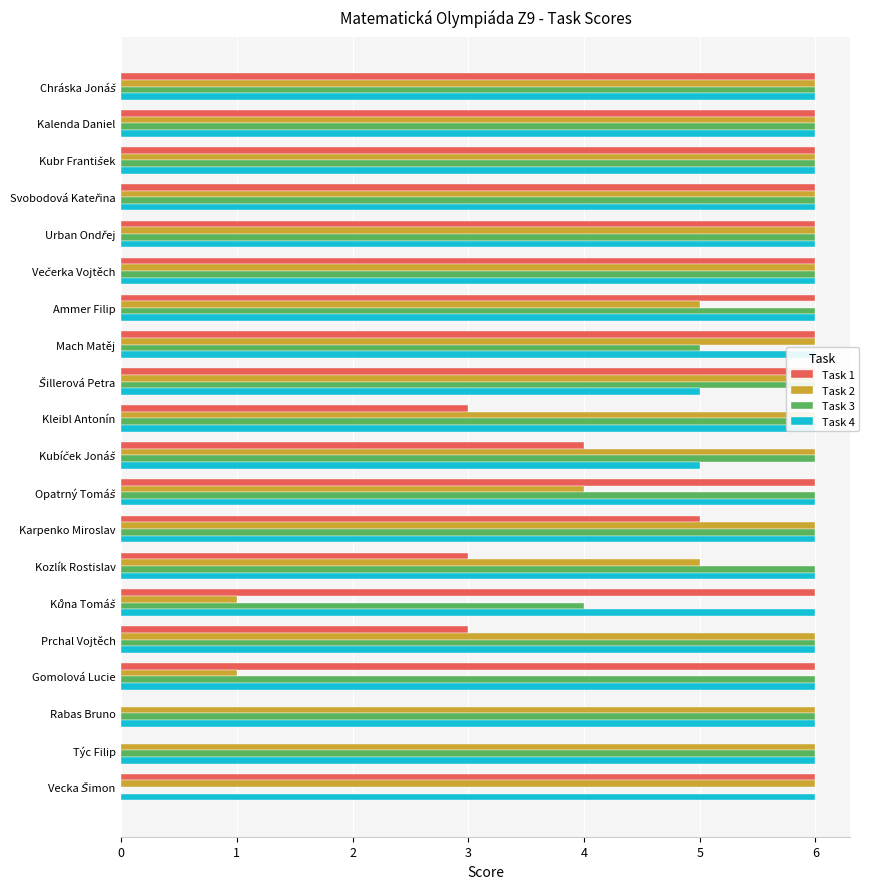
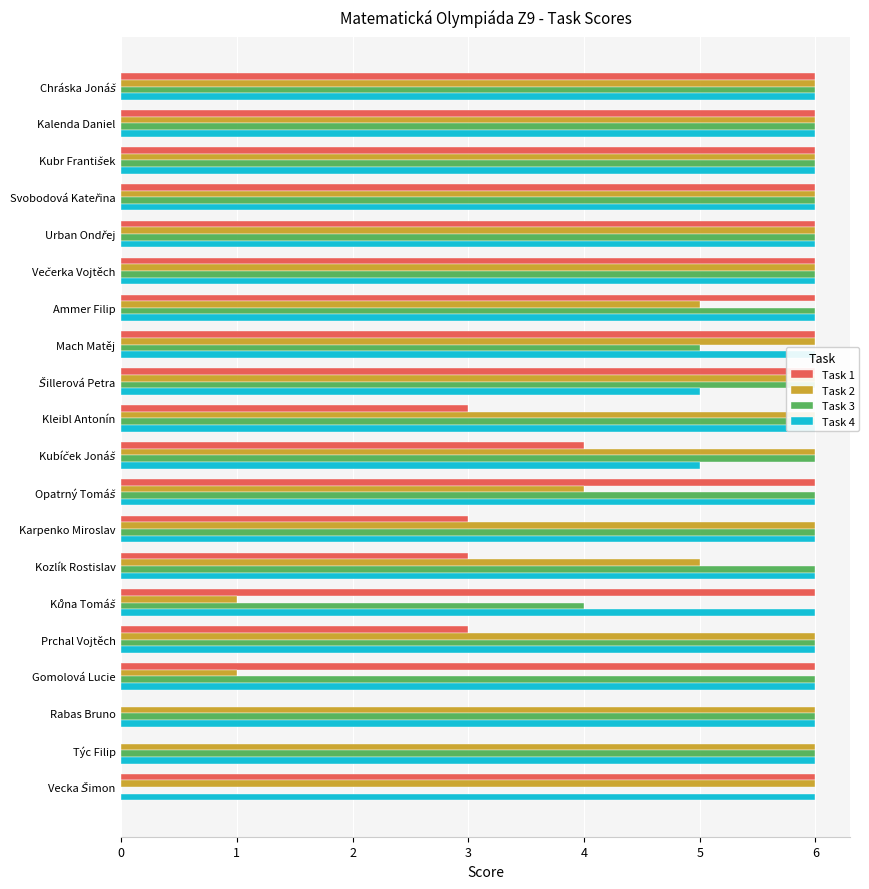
  {
    "Task 1": {
      "Chráska Jonáš": 6,
      "Kalenda Daniel": 6,
      "Kubr František": 6,
      "Svobodová Kateřina": 6,
      "Urban Ondřej": 6,
      "Večerka Vojtěch": 6,
      "Ammer Filip": 6,
      "Mach Matěj": 6,
      "Kleibl Antonín": 3,
      "Kubíček Jonáš": 4,
      "Opatrný Tomáš": 6,
-     "Karpenko Miroslav": 5,
+     "Karpenko Miroslav": 3,
      "Kozlík Rostislav": 3,
      "Kůna Tomáš": 6,
      "Prchal Vojtěch": 3,
      "Gomolová Lucie": 6,
      "Rabas Bruno": 0,
      "Týc Filip": 0,
      "Vecka Šimon": 6
    },
    "Task 2": {
      "Chráska Jonáš": 6,
      "Kalenda Daniel": 6,
      "Kubr František": 6,
      "Svobodová Kateřina": 6,
      "Urban Ondřej": 6,
      "Večerka Vojtěch": 6,
      "Ammer Filip": 5,
      "Mach Matěj": 6,
      "Kubíček Jonáš": 6,
      "Opatrný Tomáš": 4,
      "Karpenko Miroslav": 6,
      "Kozlík Rostislav": 5,
      "Kůna Tomáš": 1,
      "Prchal Vojtěch": 6,
      "Gomolová Lucie": 1,
      "Rabas Bruno": 6,
      "Týc Filip": 6,
      "Vecka Šimon": 6
    },
    "Task 3": {
      "Chráska Jonáš": 6,
      "Kalenda Daniel": 6,
      "Kubr František": 6,
      "Svobodová Kateřina": 6,
      "Urban Ondřej": 6,
      "Večerka Vojtěch": 6,
      "Ammer Filip": 6,
      "Mach Matěj": 5,
      "Kubíček Jonáš": 6,
      "Opatrný Tomáš": 6,
      "Karpenko Miroslav": 6,
      "Kozlík Rostislav": 6,
      "Kůna Tomáš": 4,
      "Prchal Vojtěch": 6,
      "Gomolová Lucie": 6,
      "Rabas Bruno": 6,
      "Týc Filip": 6,
      "Vecka Šimon": 0
    },
    "Task 4": {
      "Chráska Jonáš": 6,
      "Kalenda Daniel": 6,
      "Kubr František": 6,
      "Svobodová Kateřina": 6,
      "Urban Ondřej": 6,
      "Večerka Vojtěch": 6,
      "Ammer Filip": 6,
      "Šillerová Petra": 5,
      "Kubíček Jonáš": 5,
      "Opatrný Tomáš": 6,
      "Karpenko Miroslav": 6,
      "Kozlík Rostislav": 6,
      "Kůna Tomáš": 6,
      "Prchal Vojtěch": 6,
      "Gomolová Lucie": 6,
      "Rabas Bruno": 6,
      "Týc Filip": 6,
      "Vecka Šimon": 6
    }
  }
